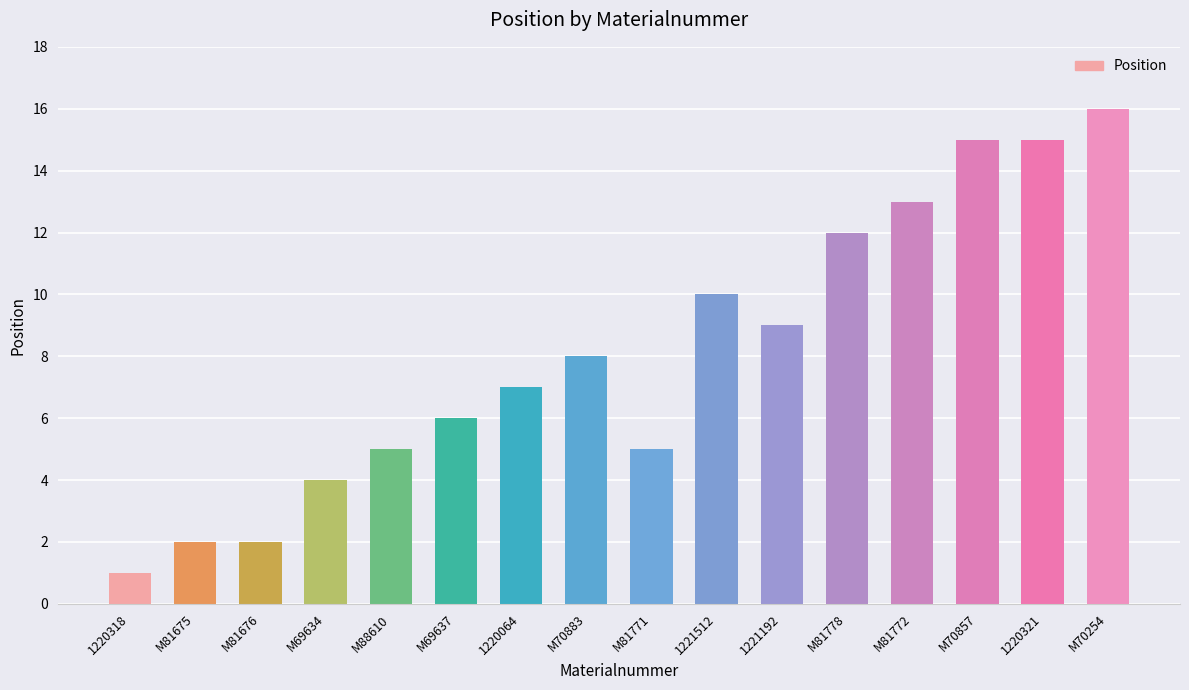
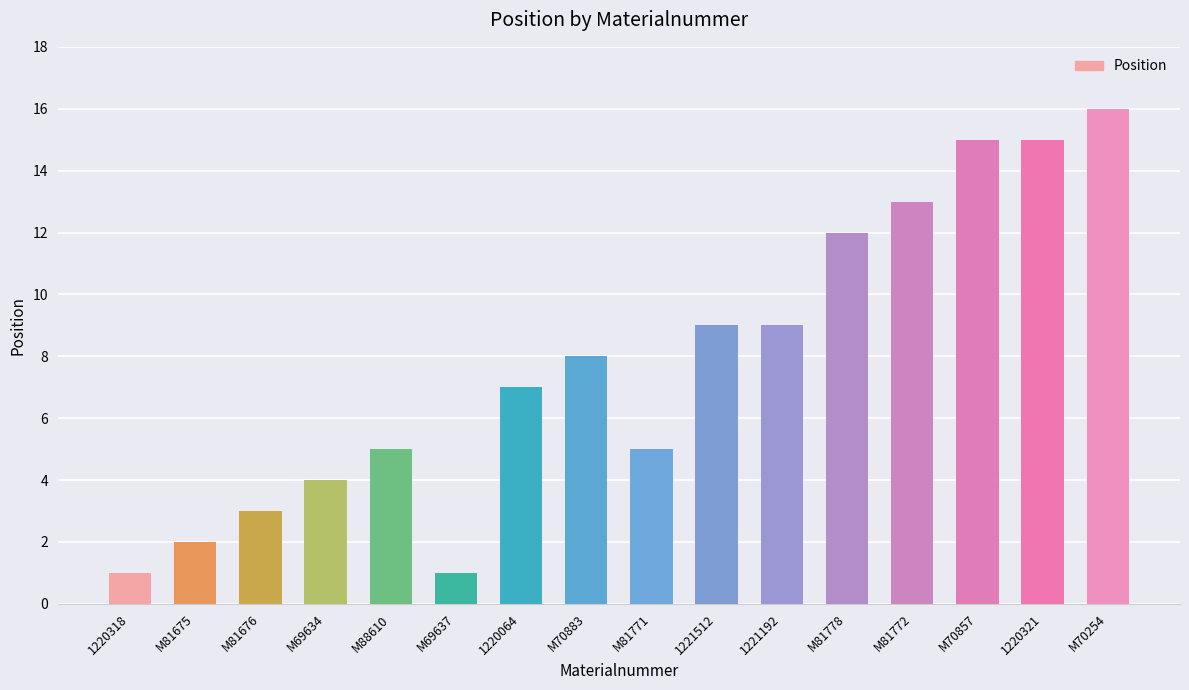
  {
    "1220318": 1,
    "M81675": 2,
-   "M81676": 2,
+   "M81676": 3,
    "M69634": 4,
    "M88610": 5,
-   "M69637": 6,
+   "M69637": 1,
    "1220064": 7,
    "M70883": 8,
    "M81771": 5,
-   "1221512": 10,
+   "1221512": 9,
    "1221192": 9,
    "M81778": 12,
    "M81772": 13,
    "M70857": 15,
    "1220321": 15,
    "M70254": 16
  }
